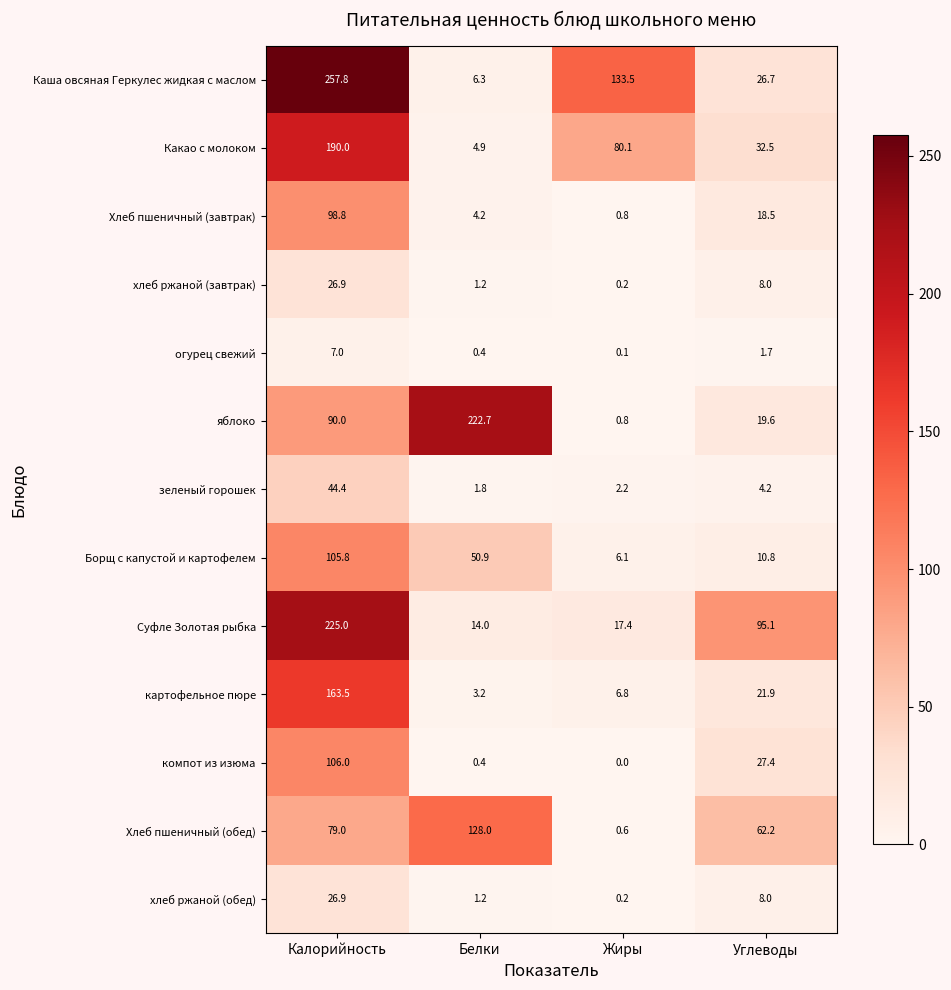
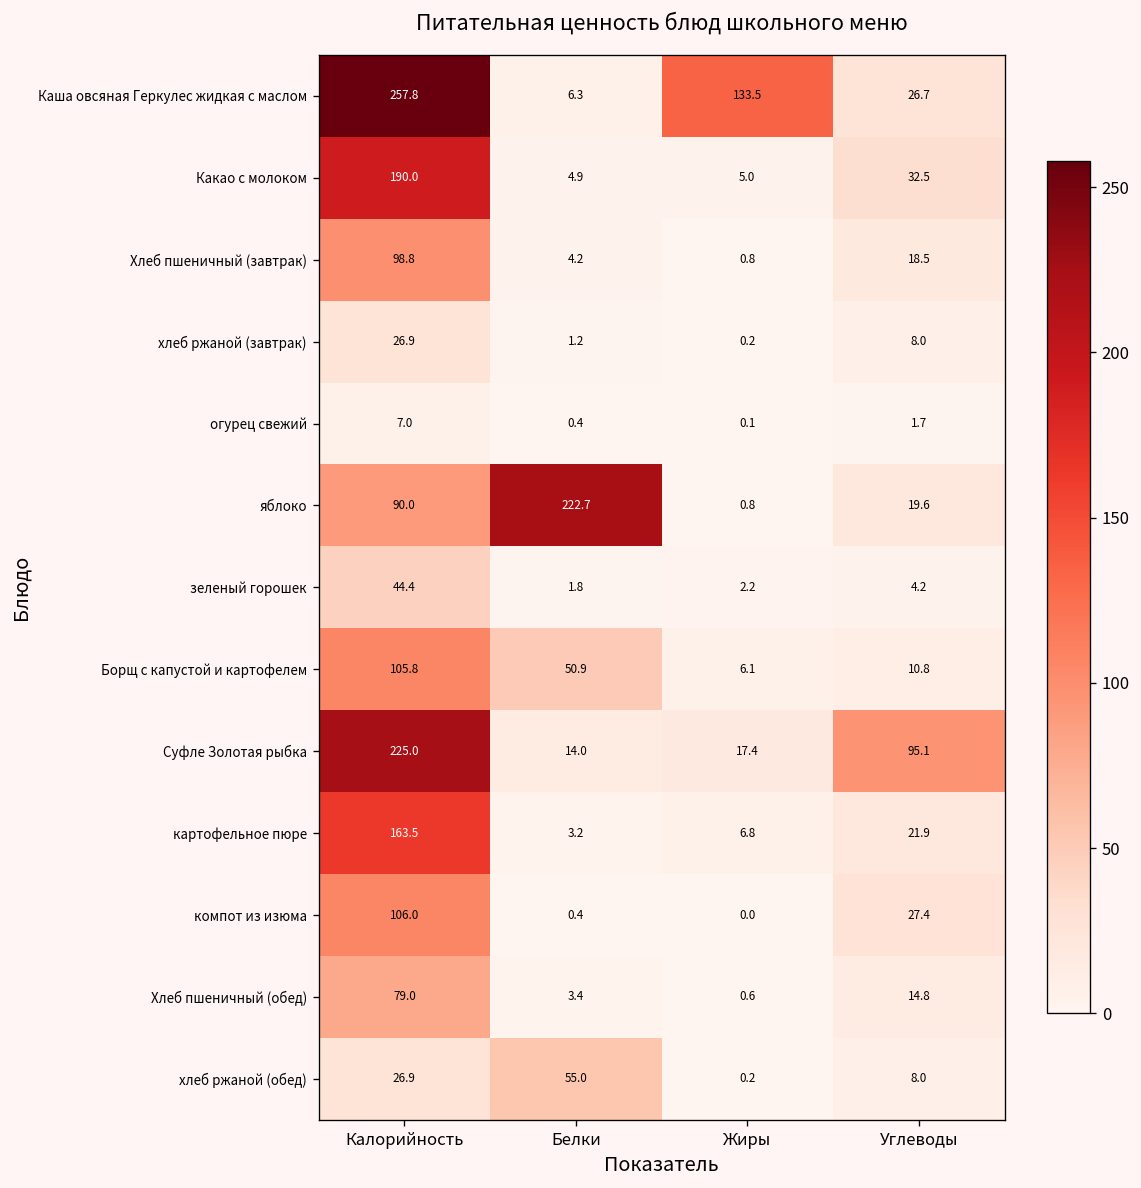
  {
    "Каша овсяная Геркулес жидкая с маслом": {
      "Калорийность": 257.8,
      "Белки": 6.3,
      "Жиры": 133.5,
      "Углеводы": 26.7
    },
    "Какао с молоком": {
      "Калорийность": 190.0,
      "Белки": 4.9,
-     "Жиры": 80.1,
+     "Жиры": 5.0,
      "Углеводы": 32.5
    },
    "Хлеб пшеничный (завтрак)": {
      "Калорийность": 98.8,
      "Белки": 4.2,
      "Жиры": 0.8,
      "Углеводы": 18.5
    },
    "хлеб ржаной (завтрак)": {
      "Калорийность": 26.9,
      "Белки": 1.2,
      "Жиры": 0.2,
      "Углеводы": 8.0
    },
    "огурец свежий": {
      "Калорийность": 7.0,
      "Белки": 0.4,
      "Жиры": 0.1,
      "Углеводы": 1.7
    },
    "яблоко": {
      "Калорийность": 90.0,
      "Белки": 222.7,
      "Жиры": 0.8,
      "Углеводы": 19.6
    },
    "зеленый горошек": {
      "Калорийность": 44.4,
      "Белки": 1.8,
      "Жиры": 2.2,
      "Углеводы": 4.2
    },
    "Борщ с капустой и картофелем": {
      "Калорийность": 105.8,
      "Белки": 50.9,
      "Жиры": 6.1,
      "Углеводы": 10.8
    },
    "Суфле Золотая рыбка": {
      "Калорийность": 225.0,
      "Белки": 14.0,
      "Жиры": 17.4,
      "Углеводы": 95.1
    },
    "картофельное пюре": {
      "Калорийность": 163.5,
      "Белки": 3.2,
      "Жиры": 6.8,
      "Углеводы": 21.9
    },
    "компот из изюма": {
      "Калорийность": 106.0,
      "Белки": 0.4,
      "Жиры": 0.0,
      "Углеводы": 27.4
    },
    "Хлеб пшеничный (обед)": {
      "Калорийность": 79.0,
-     "Белки": 128.0,
+     "Белки": 3.4,
      "Жиры": 0.6,
-     "Углеводы": 62.2
+     "Углеводы": 14.8
    },
    "хлеб ржаной (обед)": {
      "Калорийность": 26.9,
-     "Белки": 1.2,
+     "Белки": 55.0,
      "Жиры": 0.2,
      "Углеводы": 8.0
    }
  }
